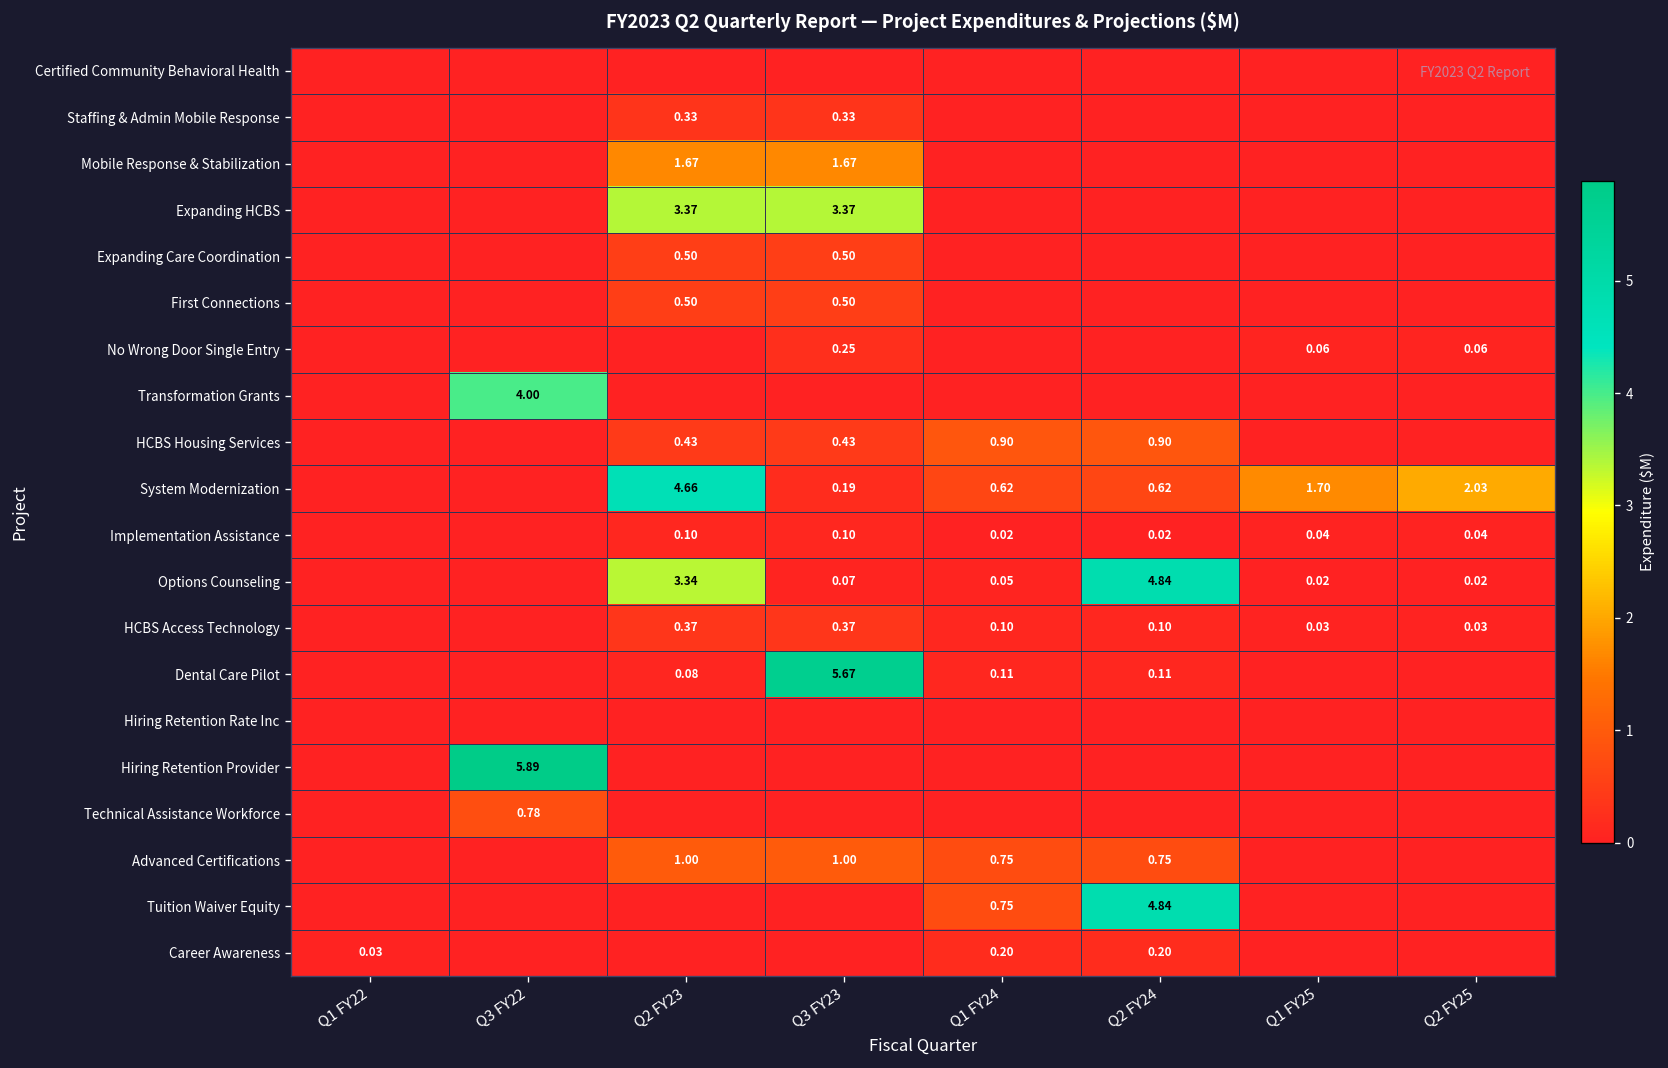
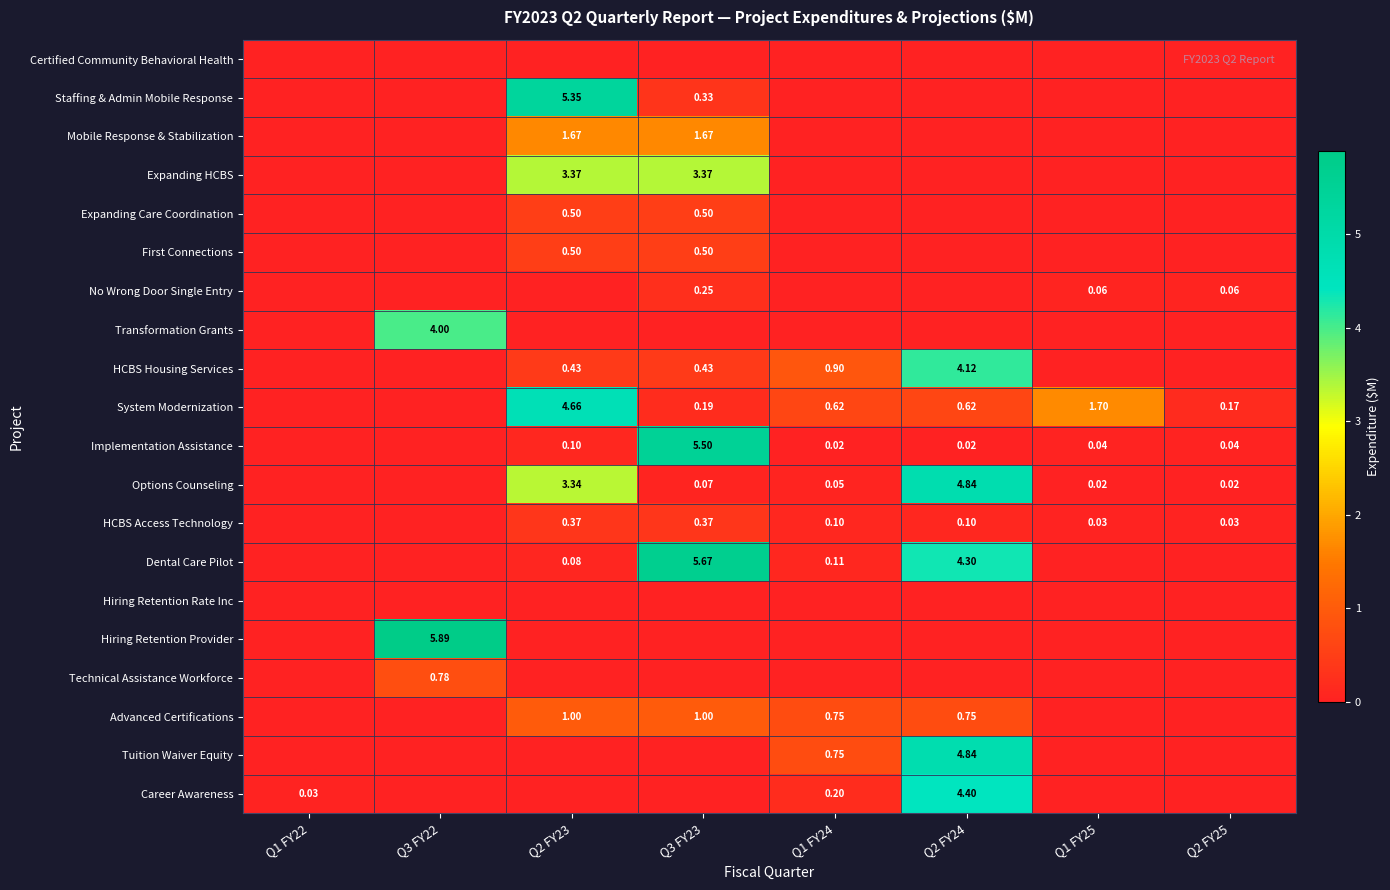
  {
    "Staffing & Admin Mobile Response": {
-     "Q2 FY23": 0.33,
+     "Q2 FY23": 5.35,
      "Q3 FY23": 0.33
    },
    "Mobile Response & Stabilization": {
      "Q2 FY23": 1.67,
      "Q3 FY23": 1.67
    },
    "Expanding HCBS": {
      "Q2 FY23": 3.37,
      "Q3 FY23": 3.37
    },
    "Expanding Care Coordination": {
      "Q2 FY23": 0.50,
      "Q3 FY23": 0.50
    },
    "First Connections": {
      "Q2 FY23": 0.50,
      "Q3 FY23": 0.50
    },
    "No Wrong Door Single Entry": {
      "Q3 FY23": 0.25,
      "Q1 FY25": 0.06,
      "Q2 FY25": 0.06
    },
    "Transformation Grants": {
      "Q3 FY22": 4.00
    },
    "HCBS Housing Services": {
      "Q2 FY23": 0.43,
      "Q3 FY23": 0.43,
      "Q1 FY24": 0.90,
-     "Q2 FY24": 0.90
+     "Q2 FY24": 4.12
    },
    "System Modernization": {
      "Q2 FY23": 4.66,
      "Q3 FY23": 0.19,
      "Q1 FY24": 0.62,
      "Q2 FY24": 0.62,
      "Q1 FY25": 1.70,
-     "Q2 FY25": 2.03
+     "Q2 FY25": 0.17
    },
    "Implementation Assistance": {
      "Q2 FY23": 0.10,
-     "Q3 FY23": 0.10,
+     "Q3 FY23": 5.50,
      "Q1 FY24": 0.02,
      "Q2 FY24": 0.02,
      "Q1 FY25": 0.04,
      "Q2 FY25": 0.04
    },
    "Options Counseling": {
      "Q2 FY23": 3.34,
      "Q3 FY23": 0.07,
      "Q1 FY24": 0.05,
      "Q2 FY24": 4.84,
      "Q1 FY25": 0.02,
      "Q2 FY25": 0.02
    },
    "HCBS Access Technology": {
      "Q2 FY23": 0.37,
      "Q3 FY23": 0.37,
      "Q1 FY24": 0.10,
      "Q2 FY24": 0.10,
      "Q1 FY25": 0.03,
      "Q2 FY25": 0.03
    },
    "Dental Care Pilot": {
      "Q2 FY23": 0.08,
      "Q3 FY23": 5.67,
      "Q1 FY24": 0.11,
-     "Q2 FY24": 0.11
+     "Q2 FY24": 4.30
    },
    "Hiring Retention Provider": {
      "Q3 FY22": 5.89
    },
    "Technical Assistance Workforce": {
      "Q3 FY22": 0.78
    },
    "Advanced Certifications": {
      "Q2 FY23": 1.00,
      "Q3 FY23": 1.00,
      "Q1 FY24": 0.75,
      "Q2 FY24": 0.75
    },
    "Tuition Waiver Equity": {
      "Q1 FY24": 0.75,
      "Q2 FY24": 4.84
    },
    "Career Awareness": {
      "Q1 FY22": 0.03,
      "Q1 FY24": 0.20,
-     "Q2 FY24": 0.20
+     "Q2 FY24": 4.40
    }
  }
